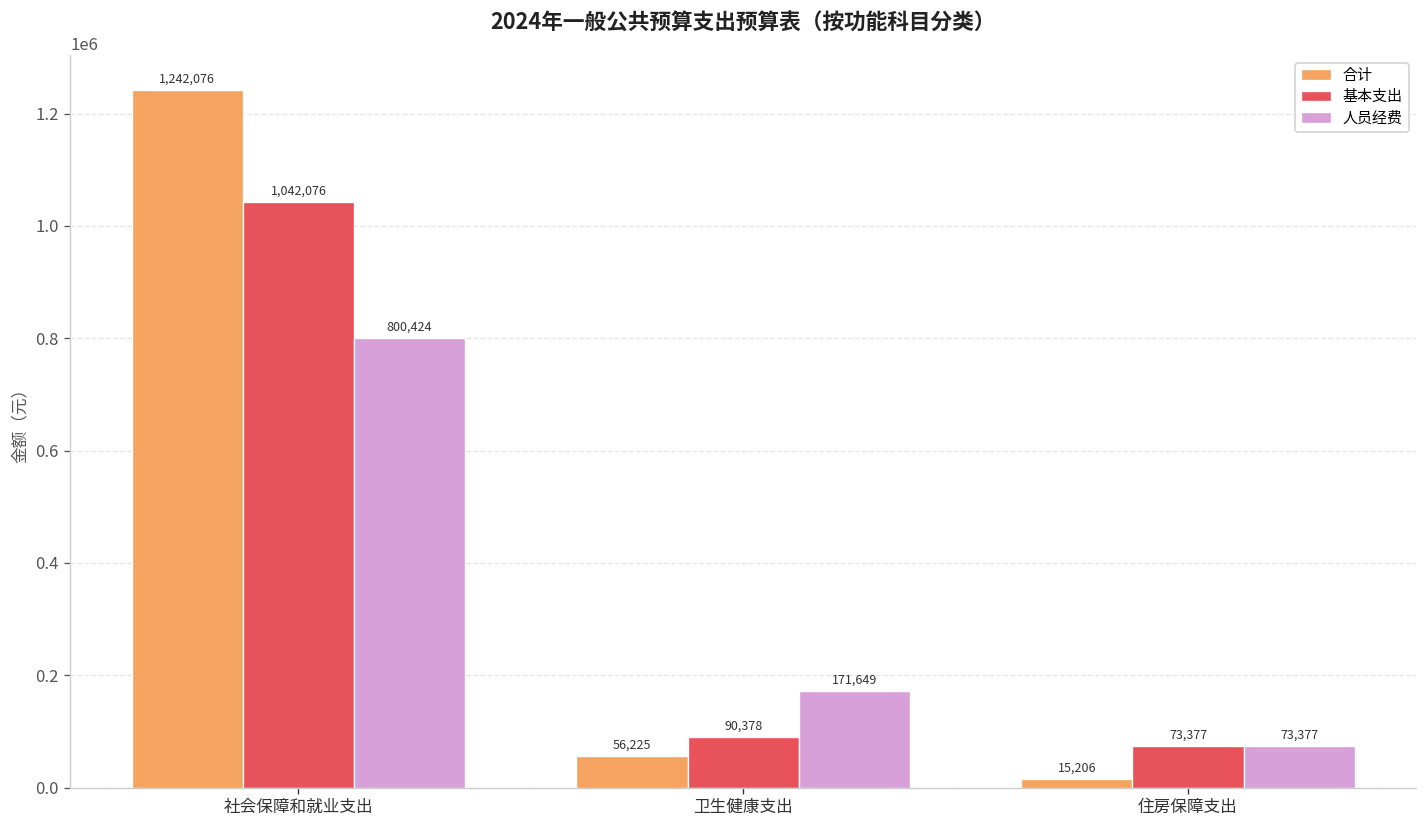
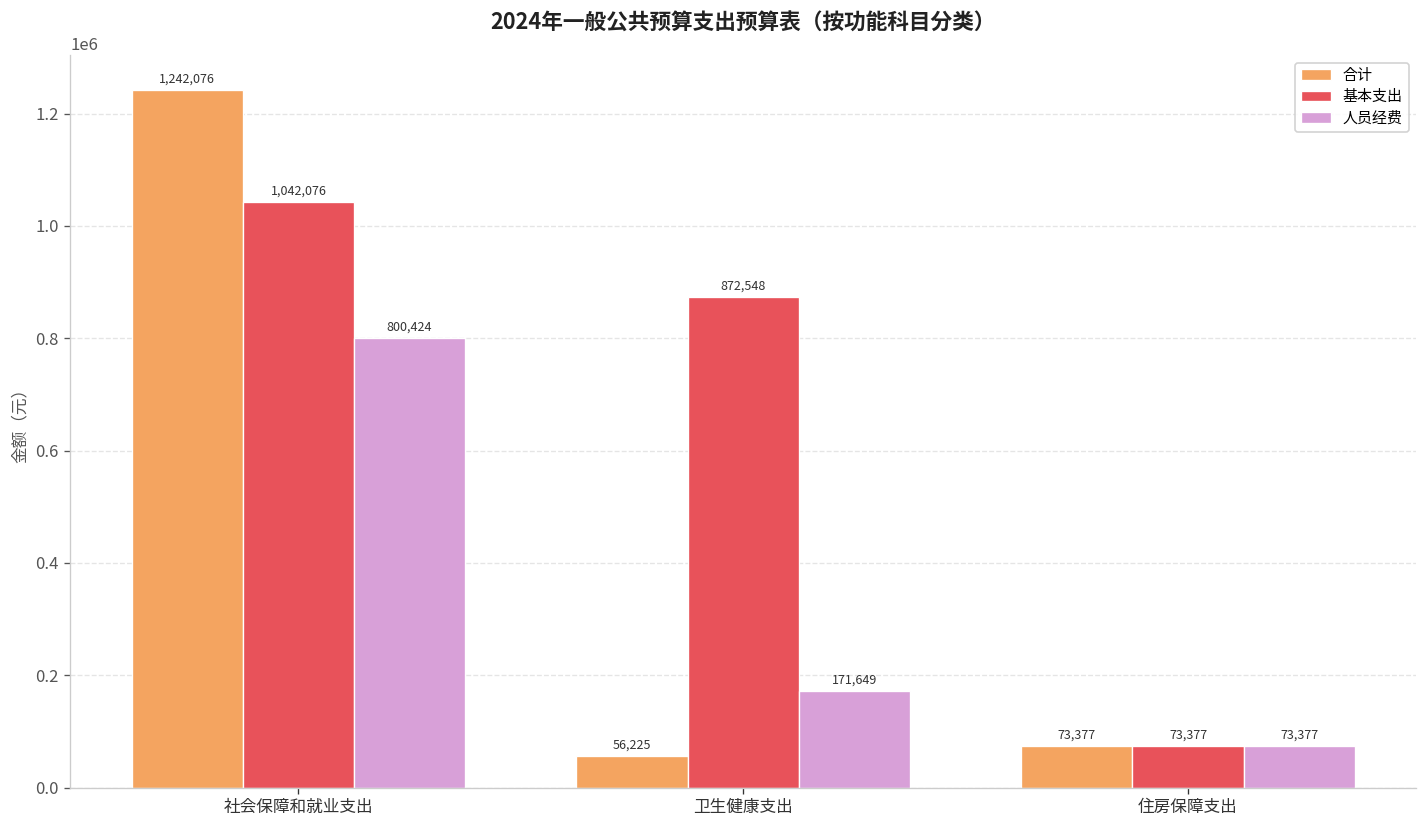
  {
    "合计": {
      "社会保障和就业支出": "1,242,076",
      "卫生健康支出": "56,225",
-     "住房保障支出": "15,206"
+     "住房保障支出": "73,377"
    },
    "基本支出": {
      "社会保障和就业支出": "1,042,076",
-     "卫生健康支出": "90,378",
+     "卫生健康支出": "872,548",
      "住房保障支出": "73,377"
    },
    "人员经费": {
      "社会保障和就业支出": "800,424",
      "卫生健康支出": "171,649",
      "住房保障支出": "73,377"
    }
  }
